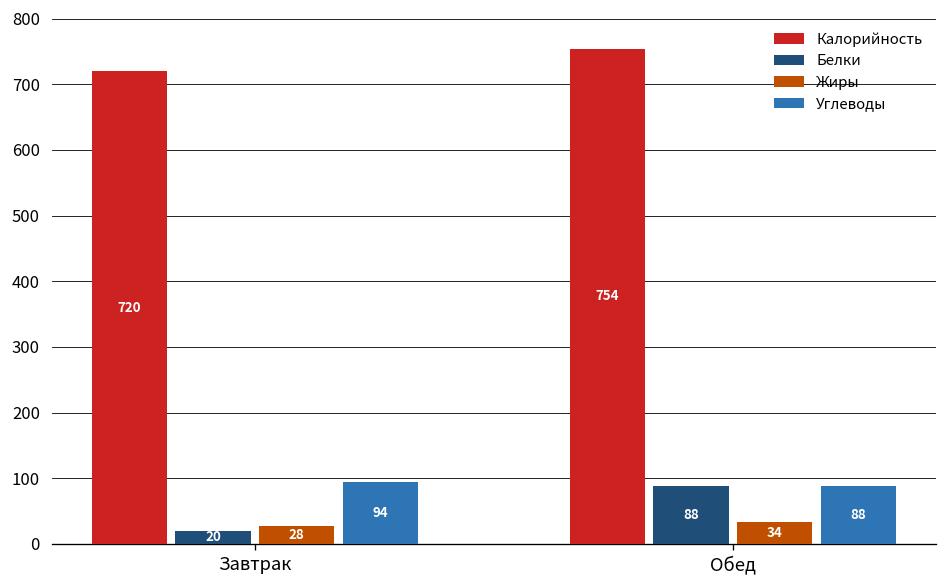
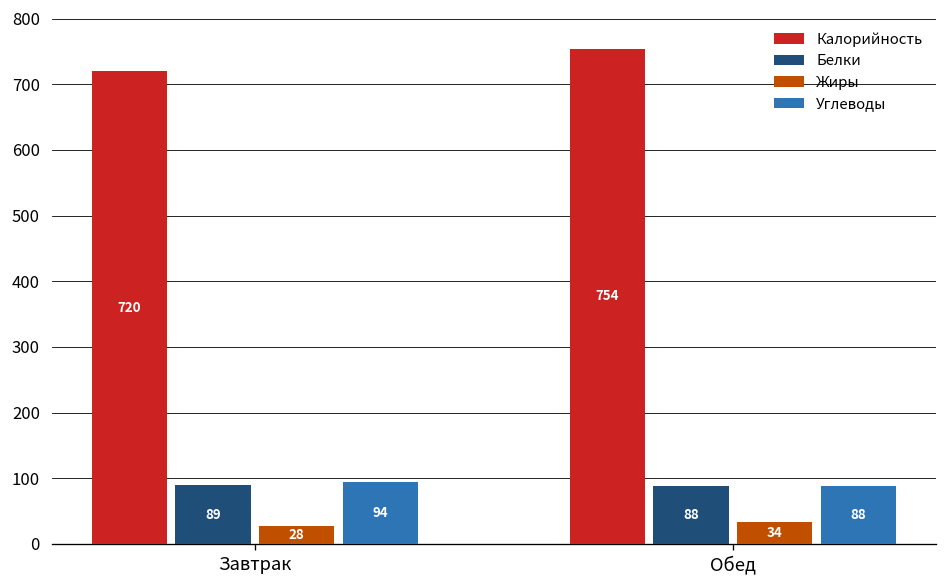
  {
    "Белки": {
-     "Завтрак": 20,
+     "Завтрак": 89,
      "Обед": 88
    },
    "Углеводы": {
      "Завтрак": 94,
      "Обед": 88
    }
  }
